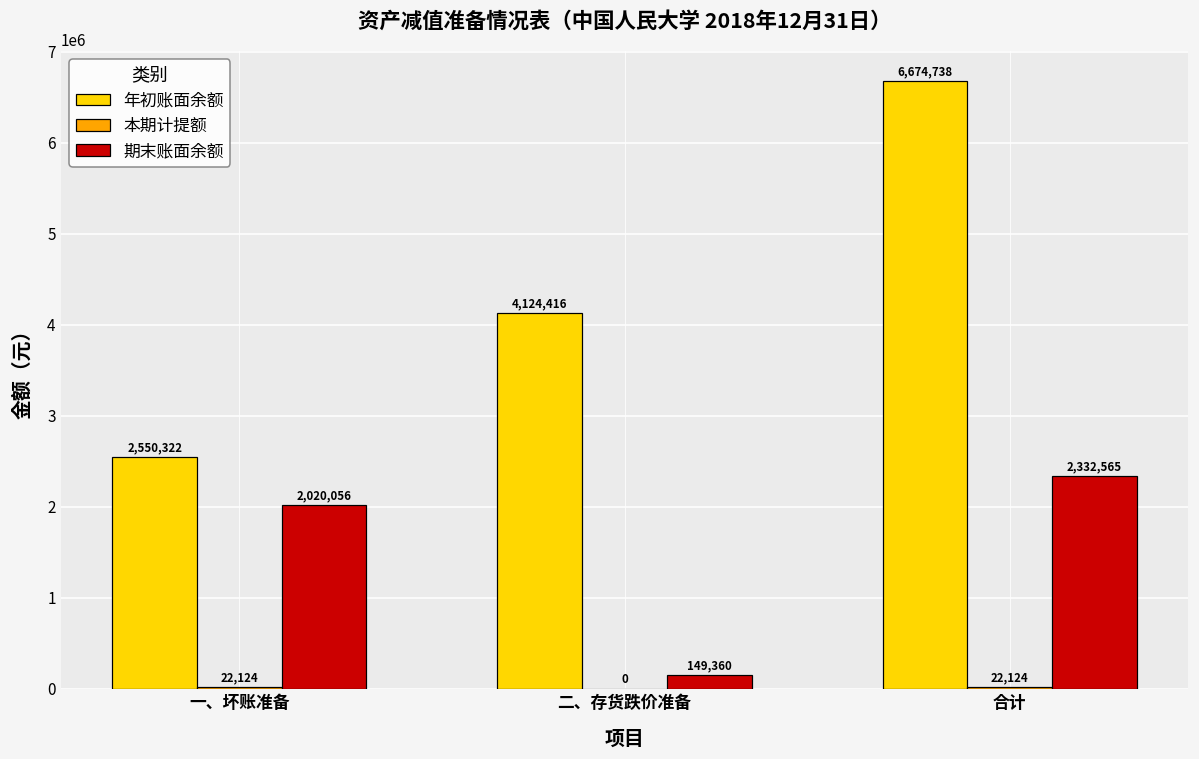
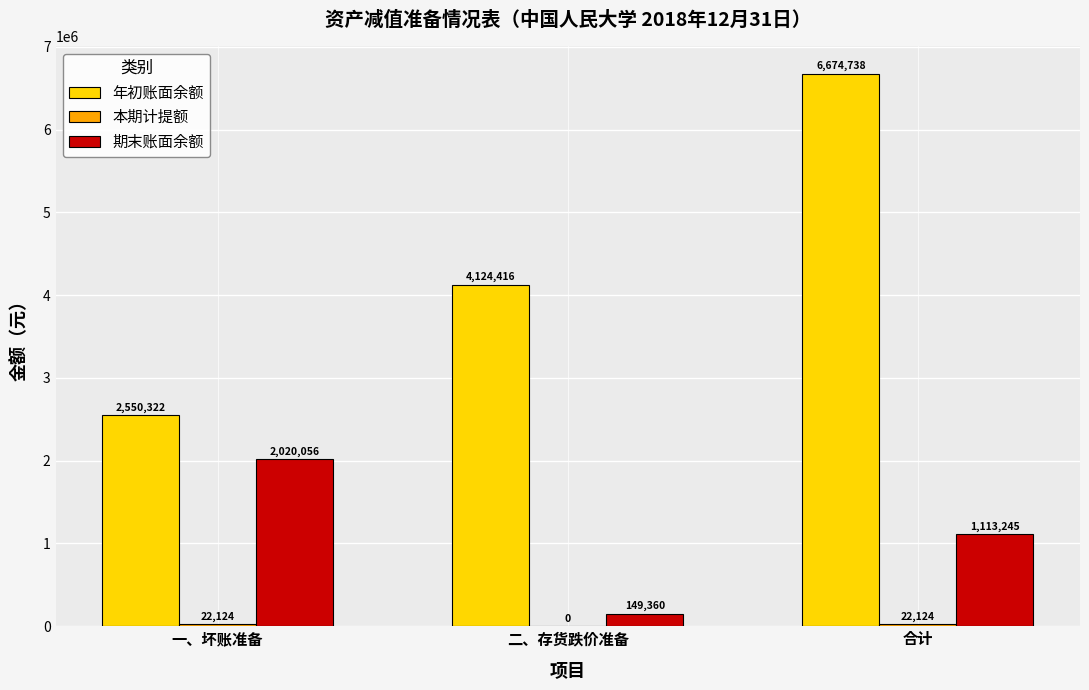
  {
    "期末账面余额": {
      "一、坏账准备": "2,020,056",
      "二、存货跌价准备": "149,360",
-     "合计": "2,332,565"
+     "合计": "1,113,245"
    }
  }
